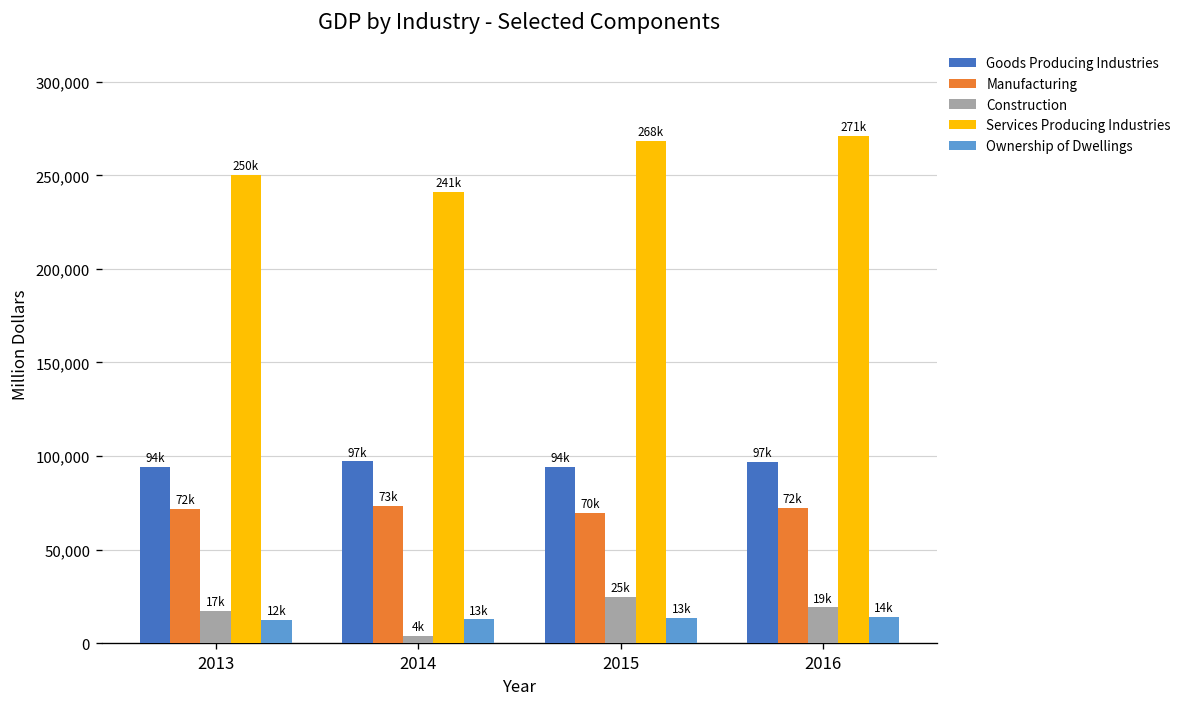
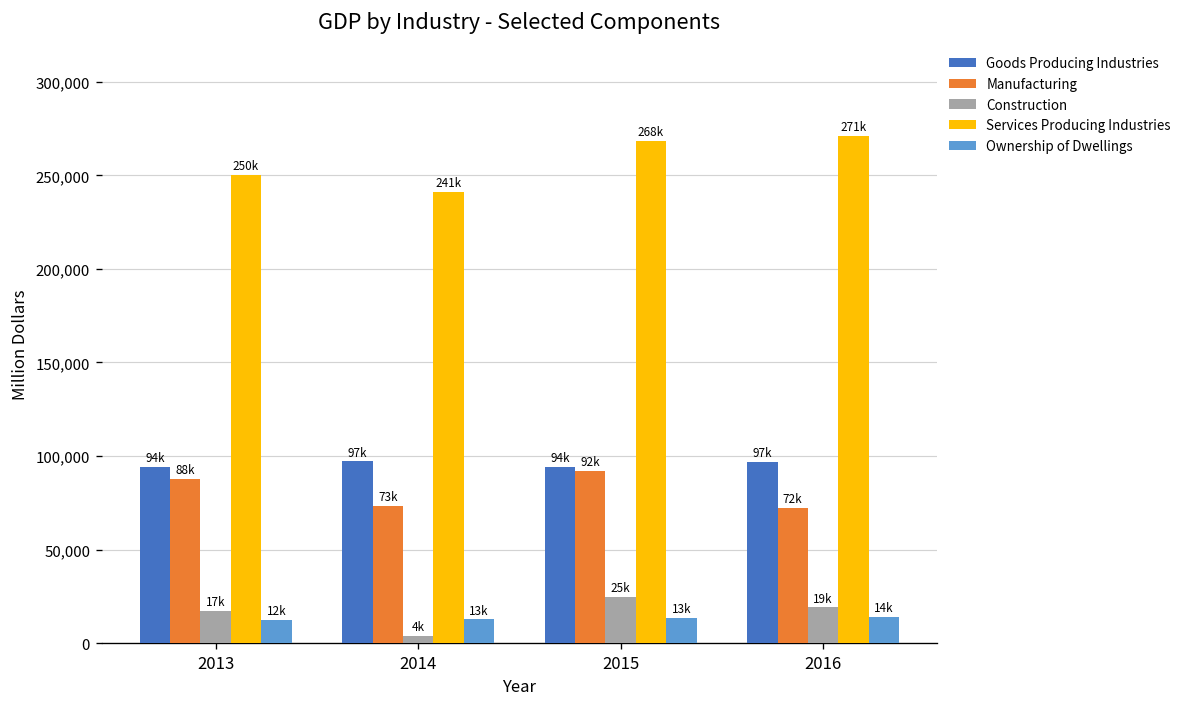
  {
    "Manufacturing": {
-     "2013": "72k",
+     "2013": "88k",
      "2014": "73k",
-     "2015": "70k",
+     "2015": "92k",
      "2016": "72k"
    },
    "Construction": {
      "2013": "17k",
      "2014": "4k",
      "2015": "25k",
      "2016": "19k"
    },
    "Services Producing Industries": {
      "2013": "250k",
      "2014": "241k",
      "2015": "268k",
      "2016": "271k"
    }
  }
